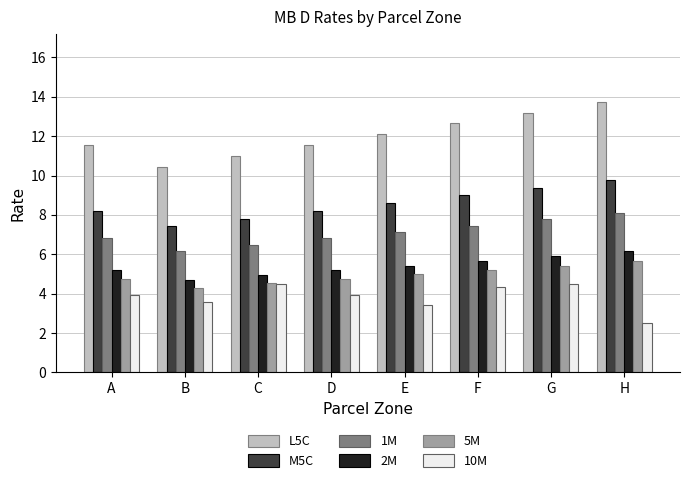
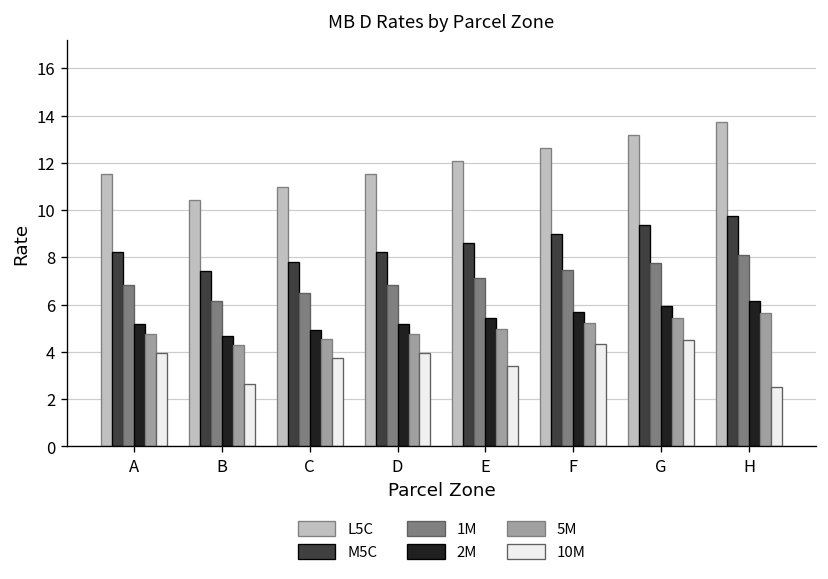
  {
    "10M": {
      "A": 3.9,
-     "B": 3.6,
-     "C": 4.5,
+     "B": 2.6,
+     "C": 3.8,
      "D": 3.9,
      "E": 3.4,
      "F": 4.3,
      "G": 4.5,
      "H": 2.5
    }
  }
